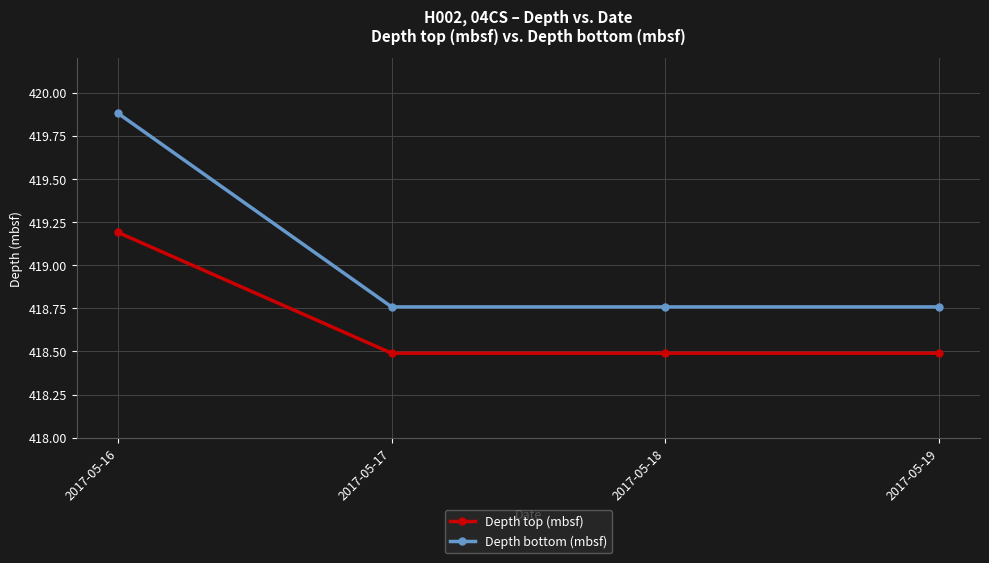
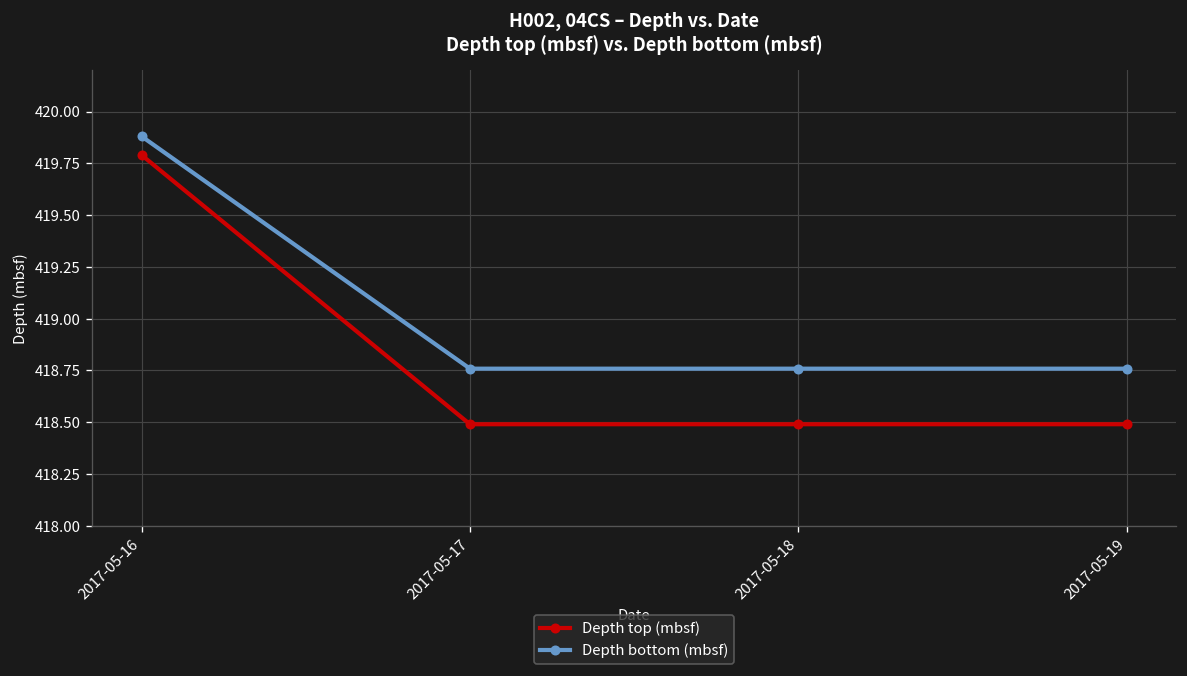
  {
    "Depth top (mbsf)": {
-     "2017-05-16": 419.19,
+     "2017-05-16": 419.79,
      "2017-05-17": 418.49,
      "2017-05-18": 418.49,
      "2017-05-19": 418.49
    },
    "Depth bottom (mbsf)": {
      "2017-05-16": 419.88,
      "2017-05-17": 418.76,
      "2017-05-18": 418.76,
      "2017-05-19": 418.76
    }
  }
